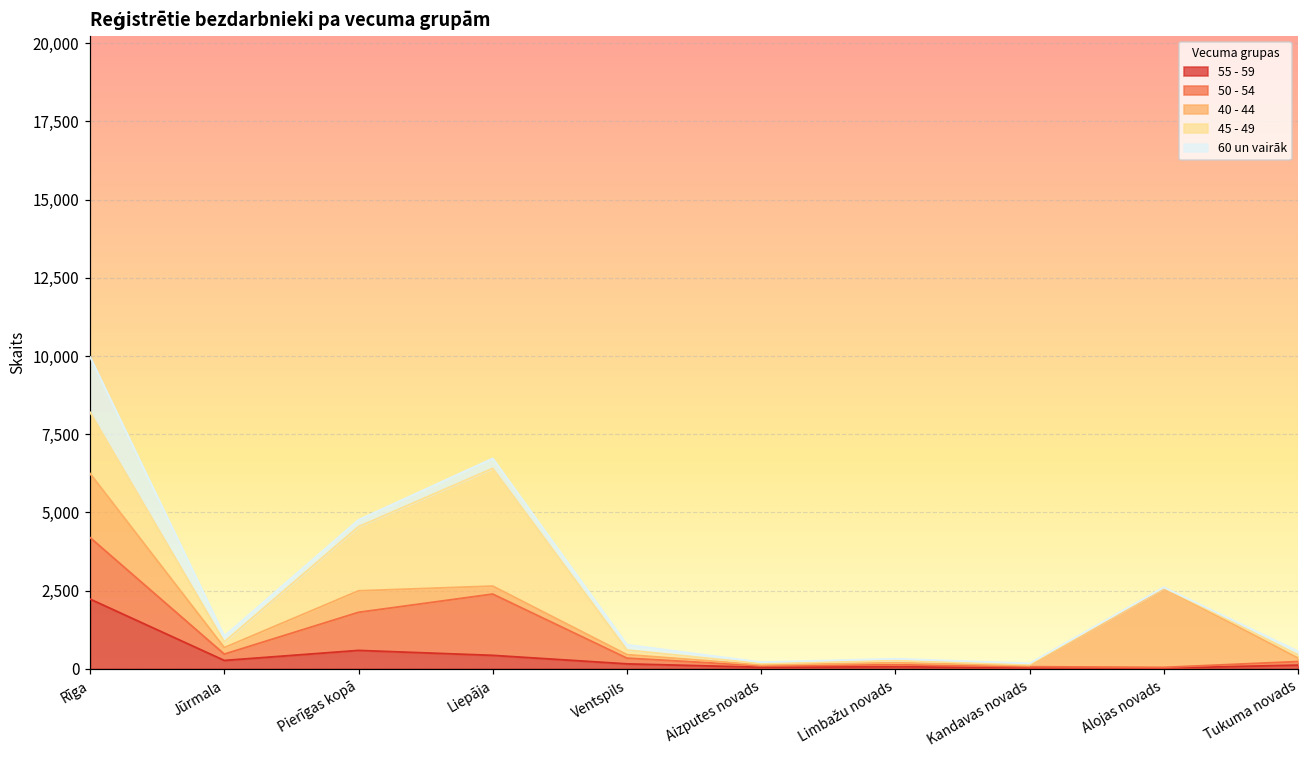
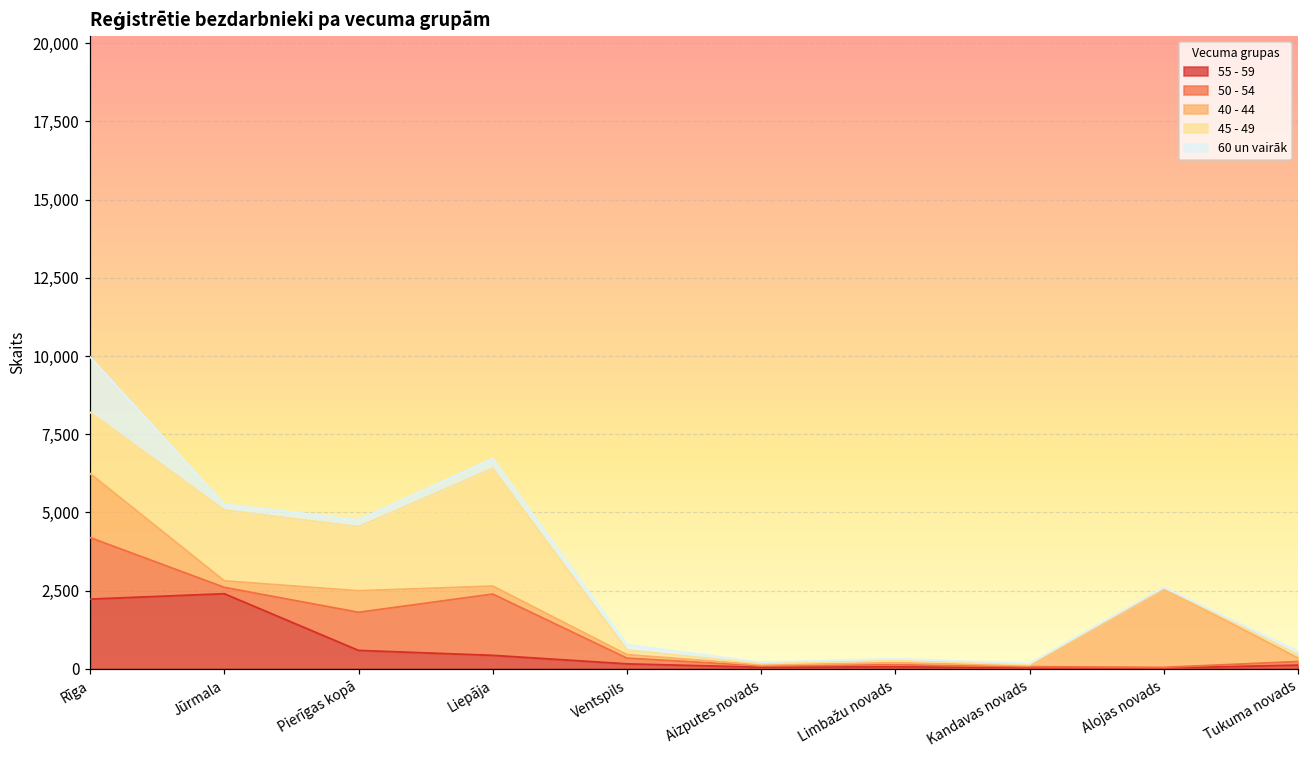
  {
    "55 - 59": {
      "Rīga": "2,200",
-     "Jūrmala": "300",
+     "Jūrmala": "2,400",
      "Pierīgas kopā": "600",
      "Liepāja": "400",
      "Ventspils": "200",
      "Tukuma novads": "100"
    },
    "50 - 54": {
      "Rīga": "2,000",
      "Jūrmala": "200",
      "Pierīgas kopā": "1,200",
      "Liepāja": "2,000",
      "Ventspils": "200",
      "Tukuma novads": "100"
    },
    "40 - 44": {
      "Rīga": "2,000",
      "Jūrmala": "200",
      "Pierīgas kopā": "700",
      "Liepāja": "300",
      "Ventspils": "100",
      "Tukuma novads": "100"
    },
    "45 - 49": {
      "Rīga": "2,000",
-     "Jūrmala": "200",
+     "Jūrmala": "2,300",
      "Pierīgas kopā": "2,100",
      "Liepāja": "3,800",
      "Ventspils": "100",
      "Tukuma novads": "100"
    },
    "60 un vairāk": {
      "Rīga": "1,800",
      "Jūrmala": "200",
      "Pierīgas kopā": "200",
      "Liepāja": "300",
      "Ventspils": "200",
      "Tukuma novads": "100"
    }
  }
